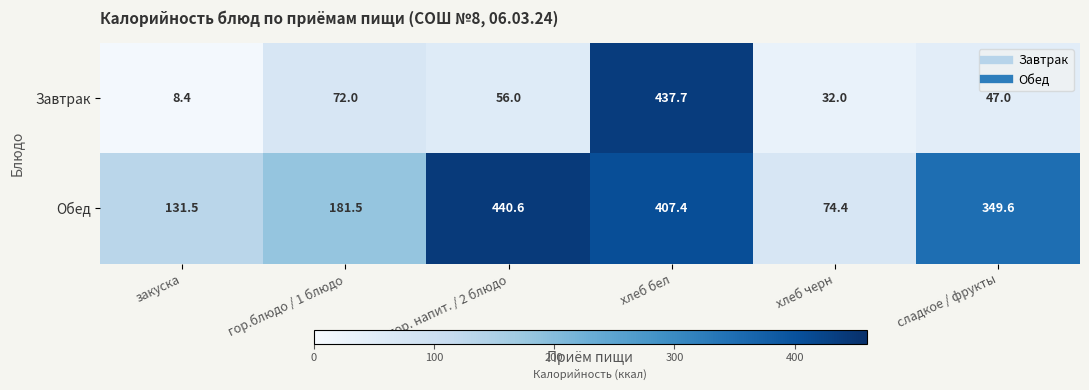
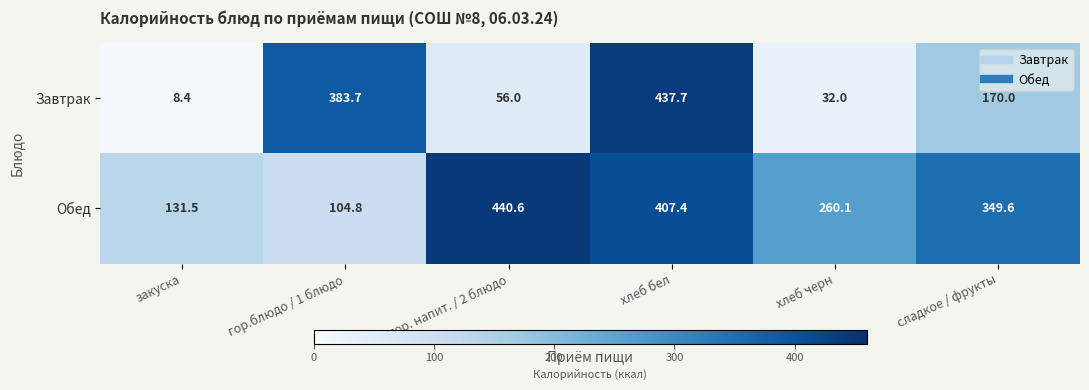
  {
    "Завтрак": {
      "закуска": 8.4,
-     "гор.блюдо / 1 блюдо": 72.0,
+     "гор.блюдо / 1 блюдо": 383.7,
      "гор. напит. / 2 блюдо": 56.0,
      "хлеб бел": 437.7,
      "хлеб черн": 32.0,
-     "сладкое / фрукты": 47.0
+     "сладкое / фрукты": 170.0
    },
    "Обед": {
      "закуска": 131.5,
-     "гор.блюдо / 1 блюдо": 181.5,
+     "гор.блюдо / 1 блюдо": 104.8,
      "гор. напит. / 2 блюдо": 440.6,
      "хлеб бел": 407.4,
-     "хлеб черн": 74.4,
+     "хлеб черн": 260.1,
      "сладкое / фрукты": 349.6
    }
  }
